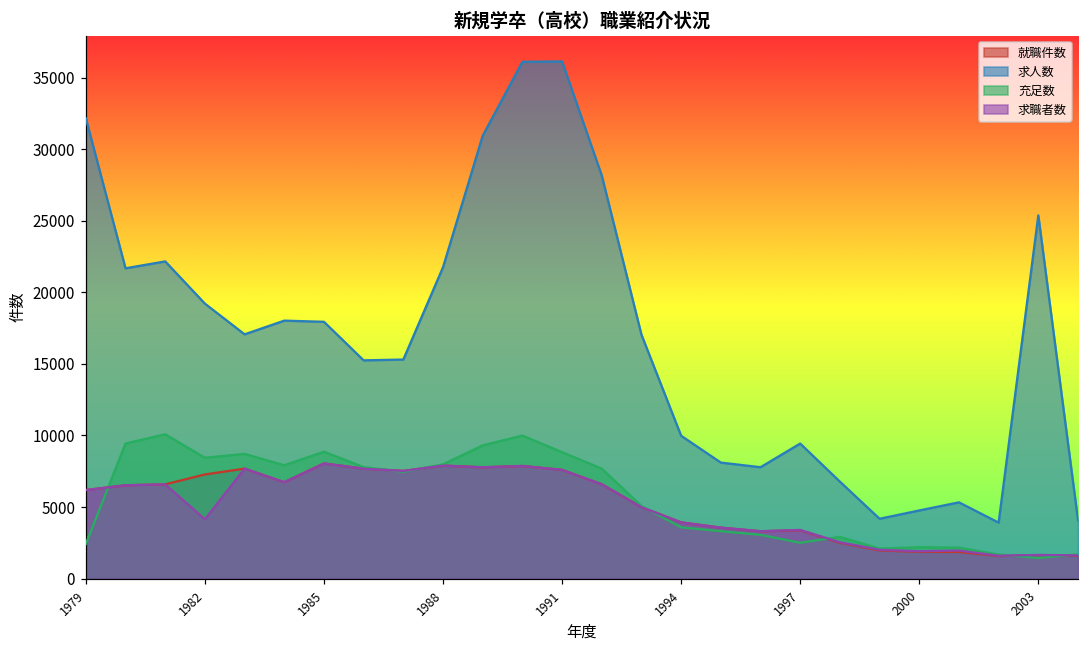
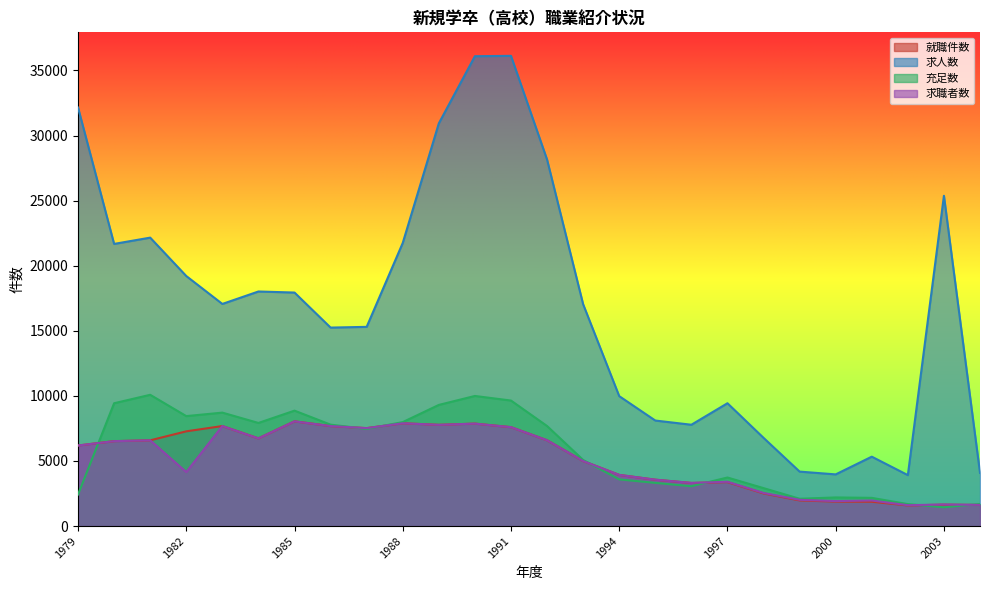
  {
    "就職件数": {
      "1982": 7300
    },
    "求人数": {
      "1979": 32200,
      "1982": 19200,
      "1985": 17900,
      "1988": 21800,
      "1991": 36100,
      "1994": 10000,
      "1997": 9400,
-     "2000": 4800,
+     "2000": 4000,
      "2003": 25400
    },
    "充足数": {
      "1979": 2400,
      "1982": 8400,
      "1985": 8900,
-     "1991": 8800,
+     "1991": 9600,
      "1994": 3600,
-     "1997": 2500,
+     "1997": 3700,
      "2000": 2200,
      "2003": 1400
    },
    "求職者数": {
      "1982": 4100
    }
  }
